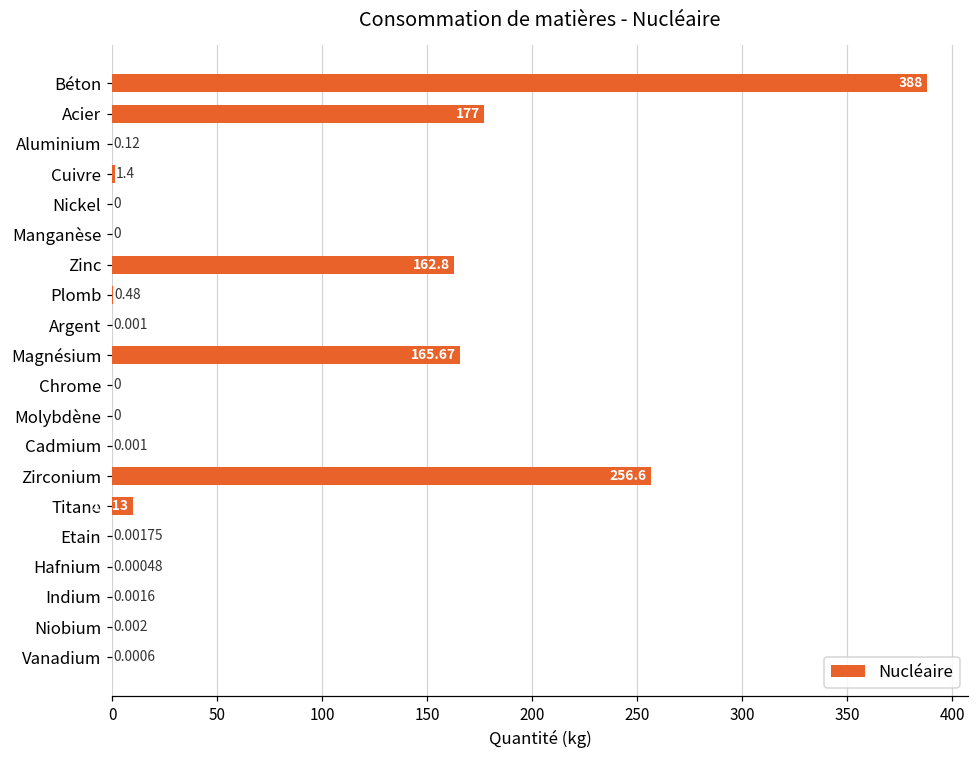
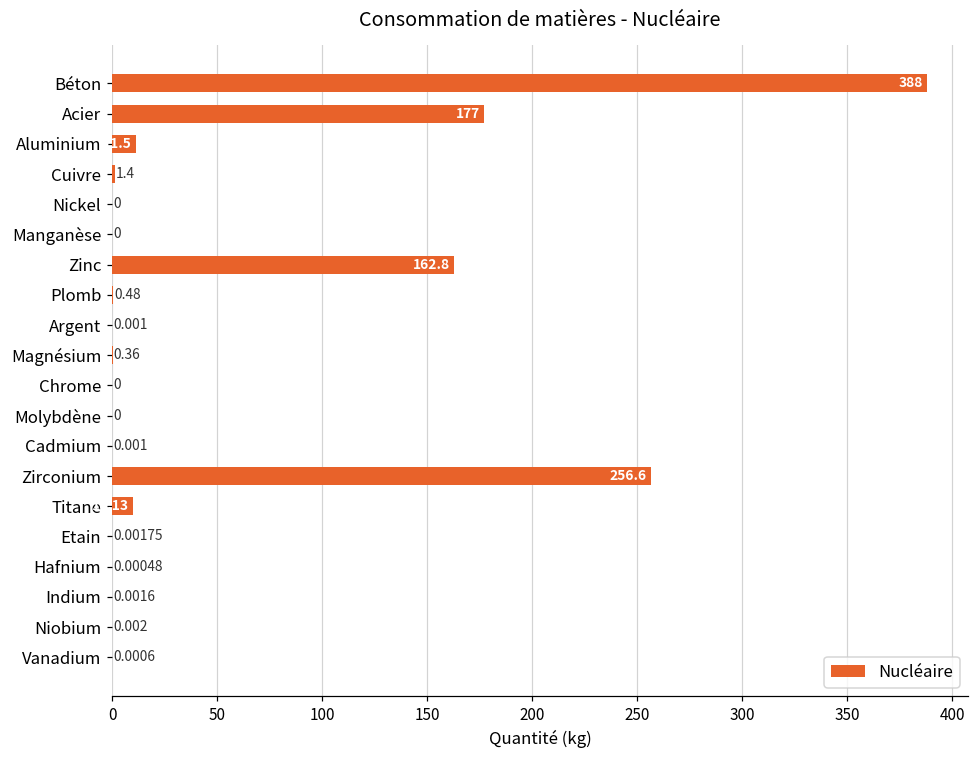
  {
    "Béton": 388,
    "Acier": 177,
-   "Aluminium": 0.12,
+   "Aluminium": 11.5,
    "Cuivre": 1.4,
    "Nickel": 0,
    "Manganèse": 0,
    "Zinc": 162.8,
    "Plomb": 0.48,
    "Argent": 0.001,
-   "Magnésium": 165.67,
+   "Magnésium": 0.36,
    "Chrome": 0,
    "Molybdène": 0,
    "Cadmium": 0.001,
    "Zirconium": 256.6,
    "Titane": 10.13,
    "Etain": 0.00175,
    "Hafnium": 0.00048,
    "Indium": 0.0016,
    "Niobium": 0.002,
    "Vanadium": 0.0006
  }
